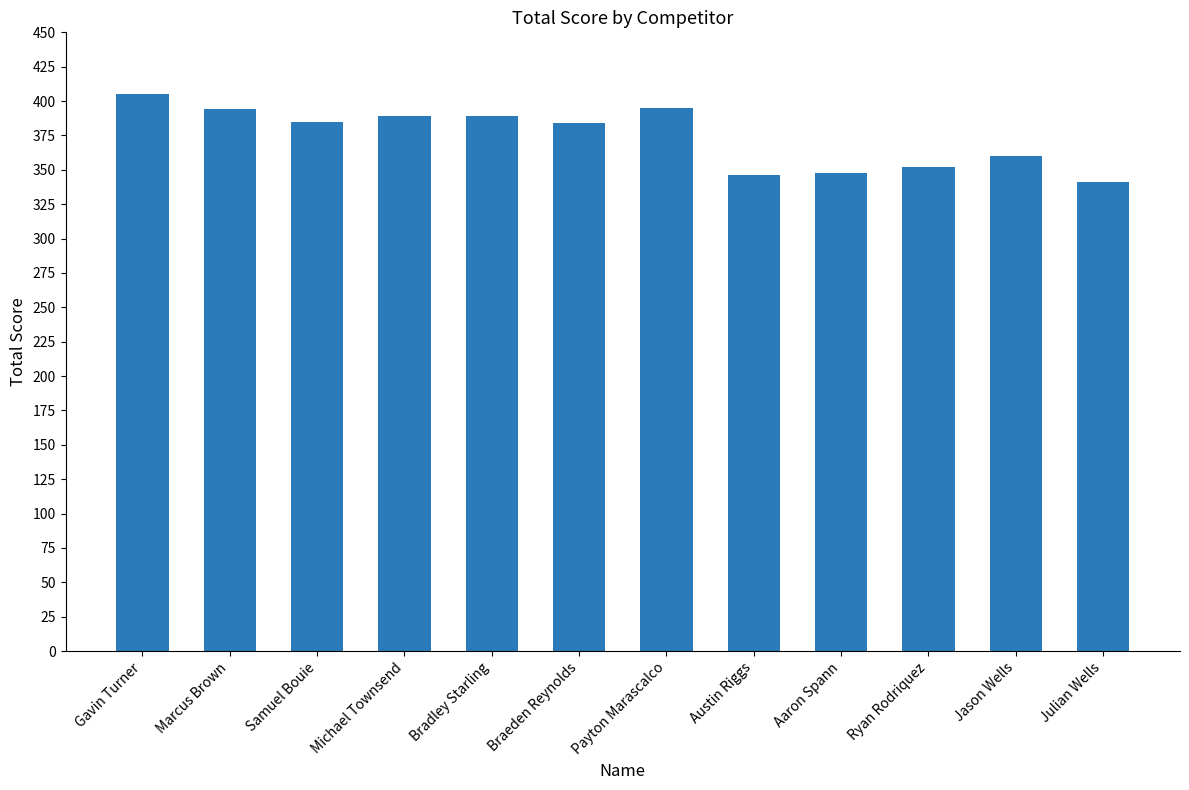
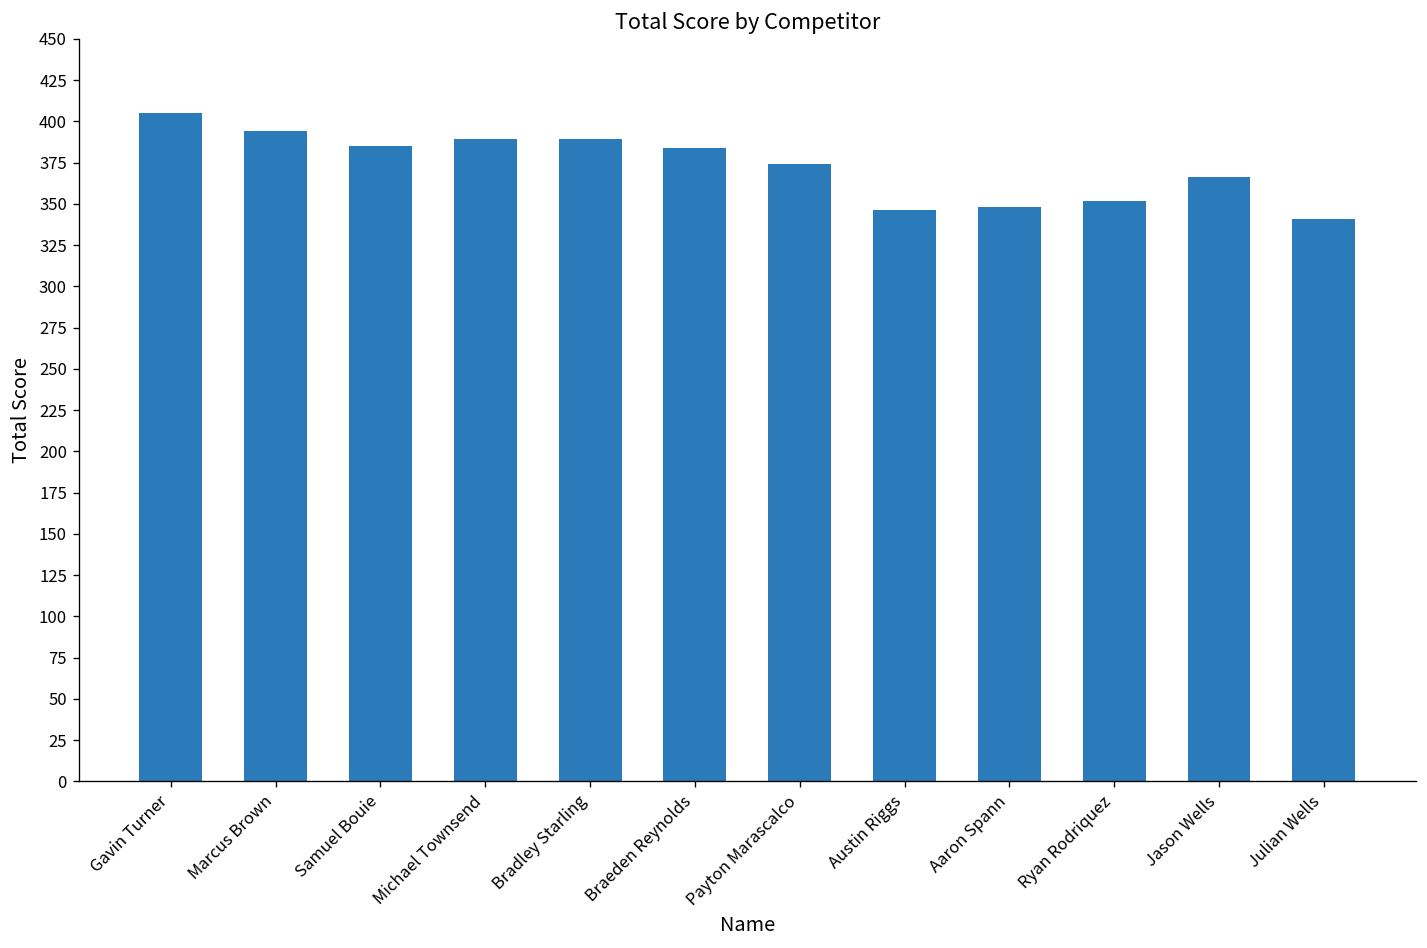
  {
    "Gavin Turner": 405,
    "Marcus Brown": 394,
    "Samuel Bouie": 385,
    "Michael Townsend": 389,
    "Bradley Starling": 389,
    "Braeden Reynolds": 384,
-   "Payton Marascalco": 395,
+   "Payton Marascalco": 374,
    "Austin Riggs": 346,
    "Aaron Spann": 348,
    "Ryan Rodriquez": 352,
-   "Jason Wells": 360,
+   "Jason Wells": 366,
    "Julian Wells": 341
  }
